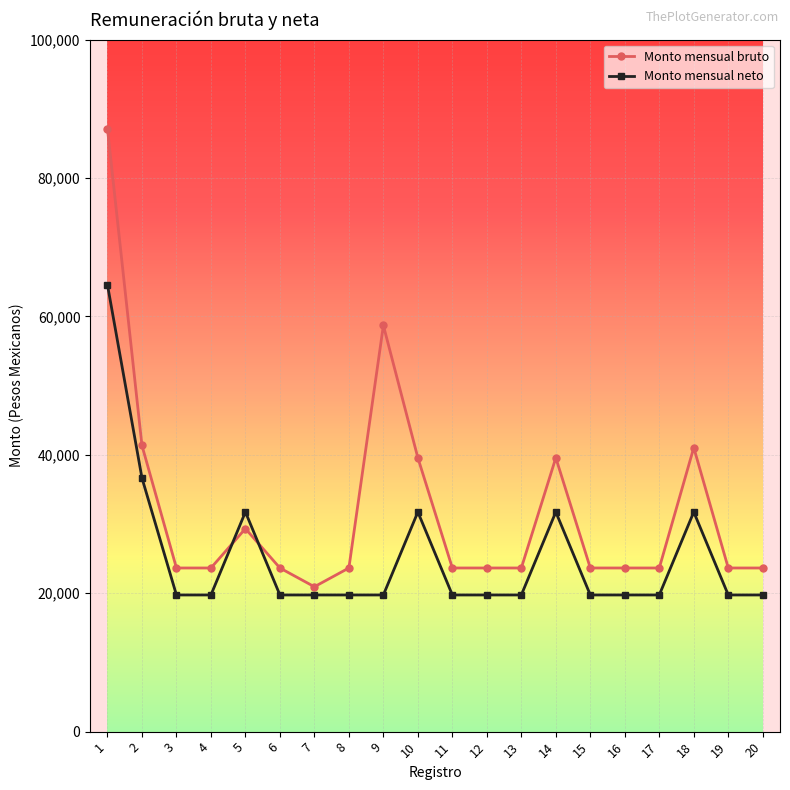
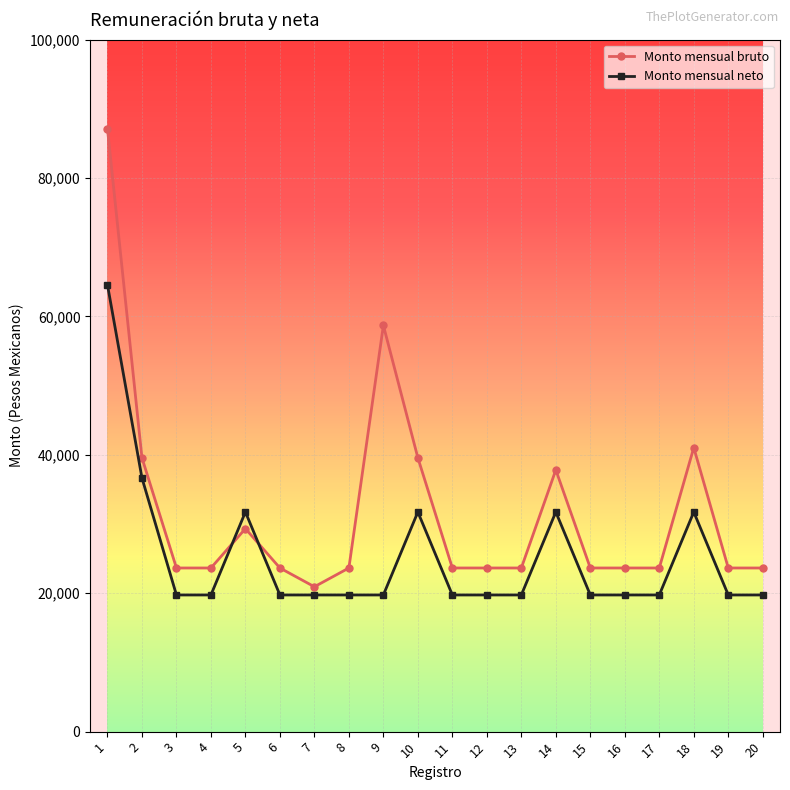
  {
    "Monto mensual bruto": {
      "1": "87,000",
-     "2": "41,000",
+     "2": "40,000",
      "3": "24,000",
      "4": "24,000",
      "5": "29,000",
      "6": "24,000",
      "7": "21,000",
      "8": "24,000",
      "9": "59,000",
      "10": "40,000",
      "11": "24,000",
      "12": "24,000",
      "13": "24,000",
-     "14": "40,000",
+     "14": "38,000",
      "15": "24,000",
      "16": "24,000",
      "17": "24,000",
      "18": "41,000",
      "19": "24,000",
      "20": "24,000"
    },
    "Monto mensual neto": {
      "1": "65,000",
      "2": "37,000",
      "3": "20,000",
      "4": "20,000",
      "5": "32,000",
      "6": "20,000",
      "7": "20,000",
      "8": "20,000",
      "9": "20,000",
      "10": "32,000",
      "11": "20,000",
      "12": "20,000",
      "13": "20,000",
      "14": "32,000",
      "15": "20,000",
      "16": "20,000",
      "17": "20,000",
      "18": "32,000",
      "19": "20,000",
      "20": "20,000"
    }
  }
